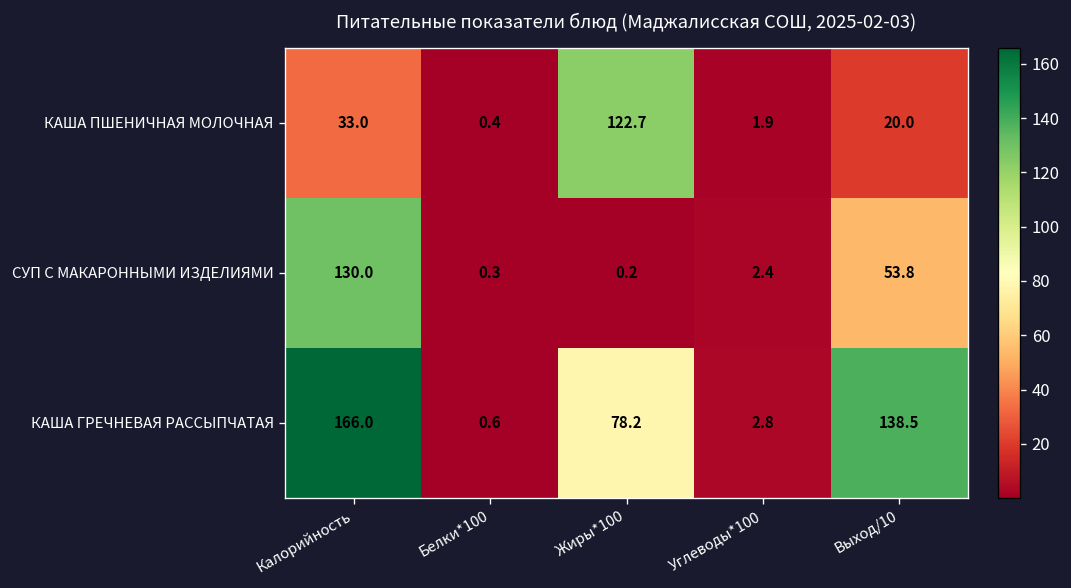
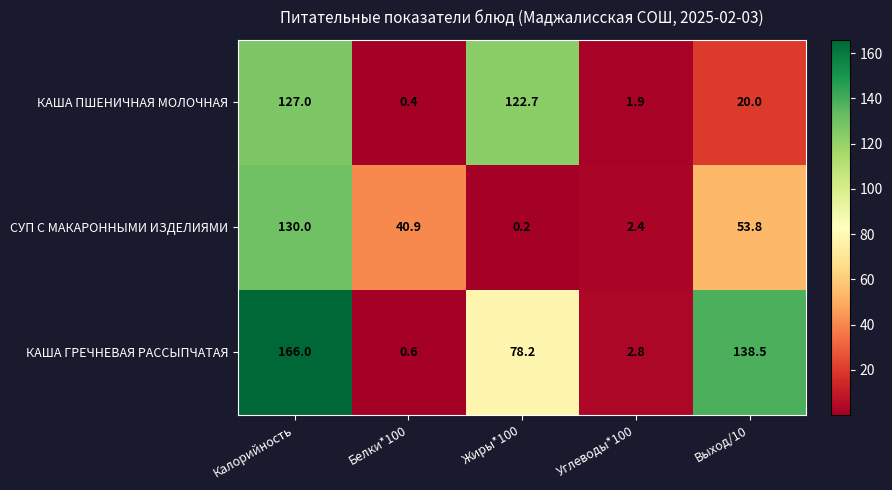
  {
    "КАША ПШЕНИЧНАЯ МОЛОЧНАЯ": {
-     "Калорийность": 33.0,
+     "Калорийность": 127.0,
      "Белки*100": 0.4,
      "Жиры*100": 122.7,
      "Углеводы*100": 1.9,
      "Выход/10": 20.0
    },
    "СУП С МАКАРОННЫМИ ИЗДЕЛИЯМИ": {
      "Калорийность": 130.0,
-     "Белки*100": 0.3,
+     "Белки*100": 40.9,
      "Жиры*100": 0.2,
      "Углеводы*100": 2.4,
      "Выход/10": 53.8
    },
    "КАША ГРЕЧНЕВАЯ РАССЫПЧАТАЯ": {
      "Калорийность": 166.0,
      "Белки*100": 0.6,
      "Жиры*100": 78.2,
      "Углеводы*100": 2.8,
      "Выход/10": 138.5
    }
  }
